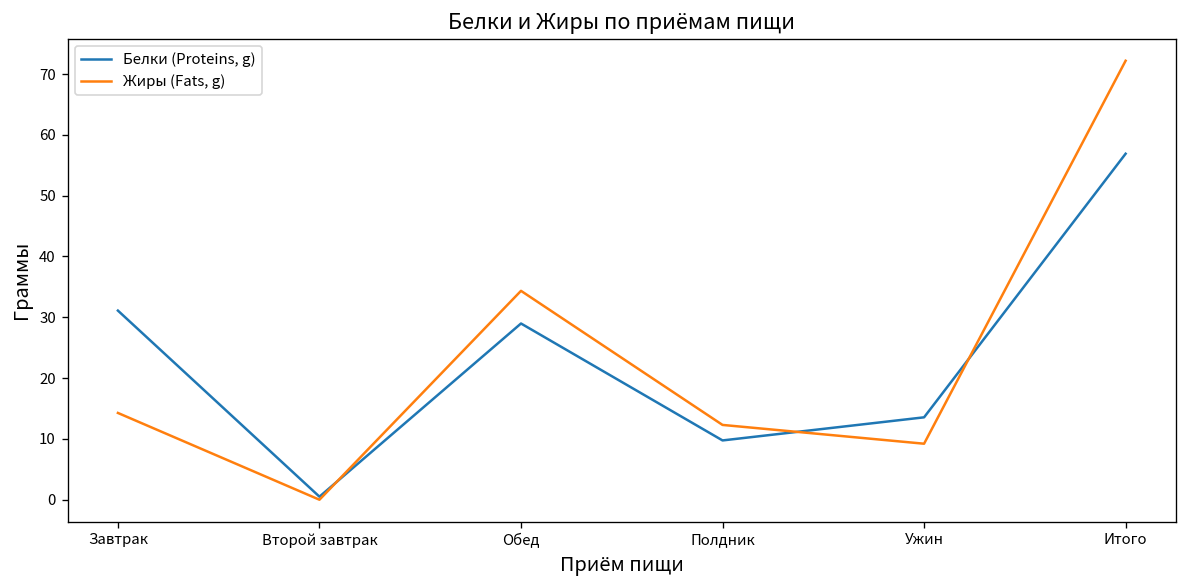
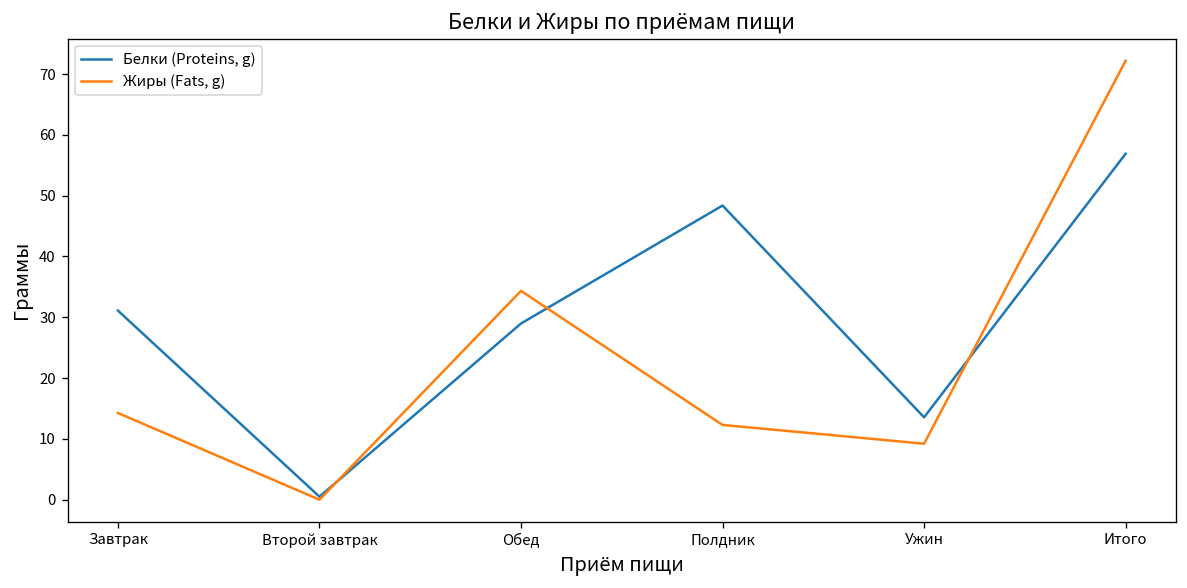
  {
    "Белки (Proteins, g)": {
      "Завтрак": 31,
      "Обед": 29,
-     "Полдник": 10,
+     "Полдник": 48,
      "Ужин": 14,
      "Итого": 57
    },
    "Жиры (Fats, g)": {
      "Завтрак": 14,
      "Обед": 34,
      "Полдник": 12,
      "Ужин": 9,
      "Итого": 72
    }
  }
